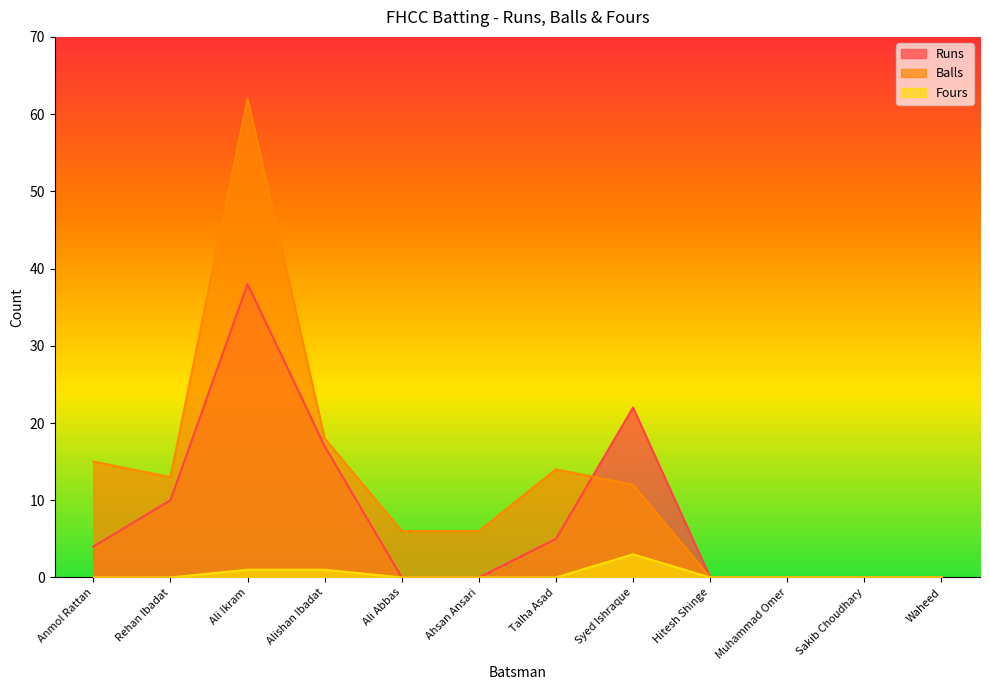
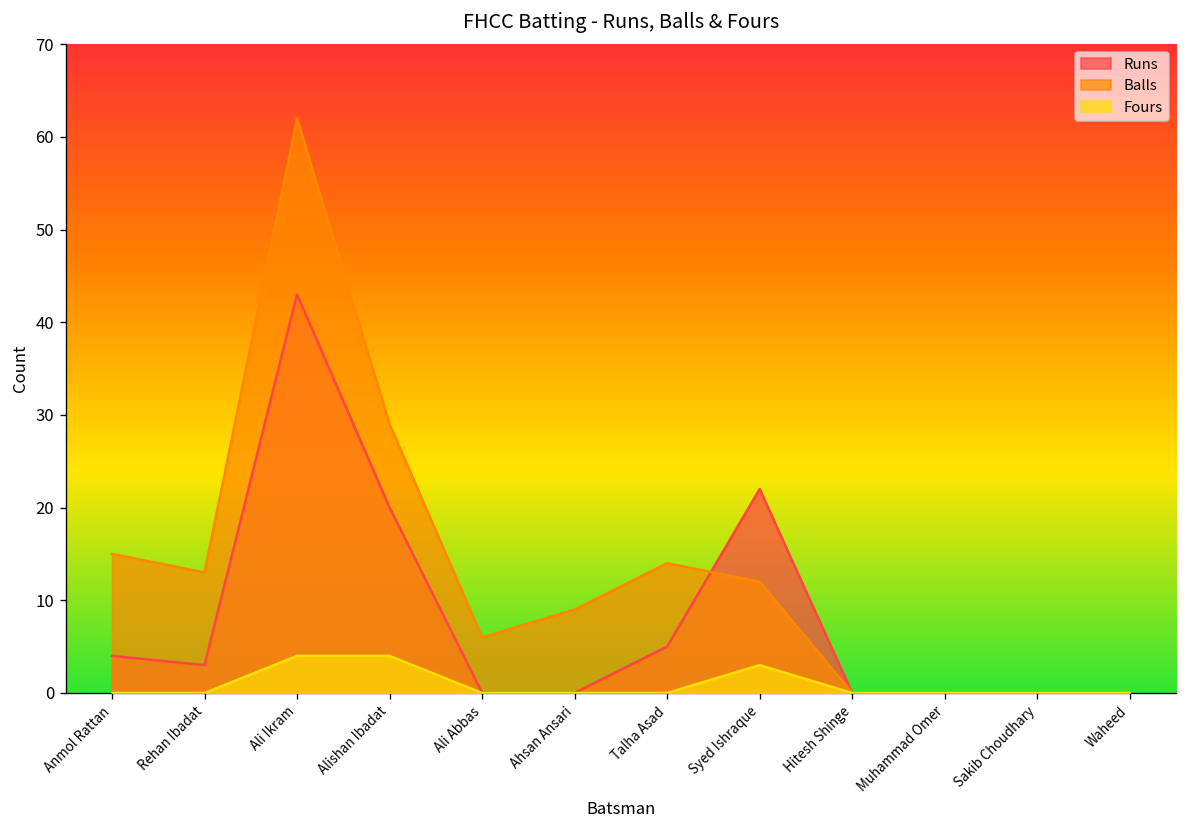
  {
    "Runs": {
      "Anmol Rattan": 4,
-     "Rehan Ibadat": 10,
-     "Ali Ikram": 38,
-     "Alishan Ibadat": 17,
+     "Rehan Ibadat": 3,
+     "Ali Ikram": 43,
+     "Alishan Ibadat": 20,
      "Talha Asad": 5,
      "Syed Ishraque": 22
    },
    "Balls": {
      "Anmol Rattan": 15,
      "Rehan Ibadat": 13,
      "Ali Ikram": 62,
-     "Alishan Ibadat": 18,
+     "Alishan Ibadat": 29,
      "Ali Abbas": 6,
-     "Ahsan Ansari": 6,
+     "Ahsan Ansari": 9,
      "Talha Asad": 14,
      "Syed Ishraque": 12
    },
    "Fours": {
      "Anmol Rattan": 0,
      "Rehan Ibadat": 0,
-     "Ali Ikram": 1,
-     "Alishan Ibadat": 1,
+     "Ali Ikram": 4,
+     "Alishan Ibadat": 4,
      "Talha Asad": 0,
      "Syed Ishraque": 3
    }
  }
